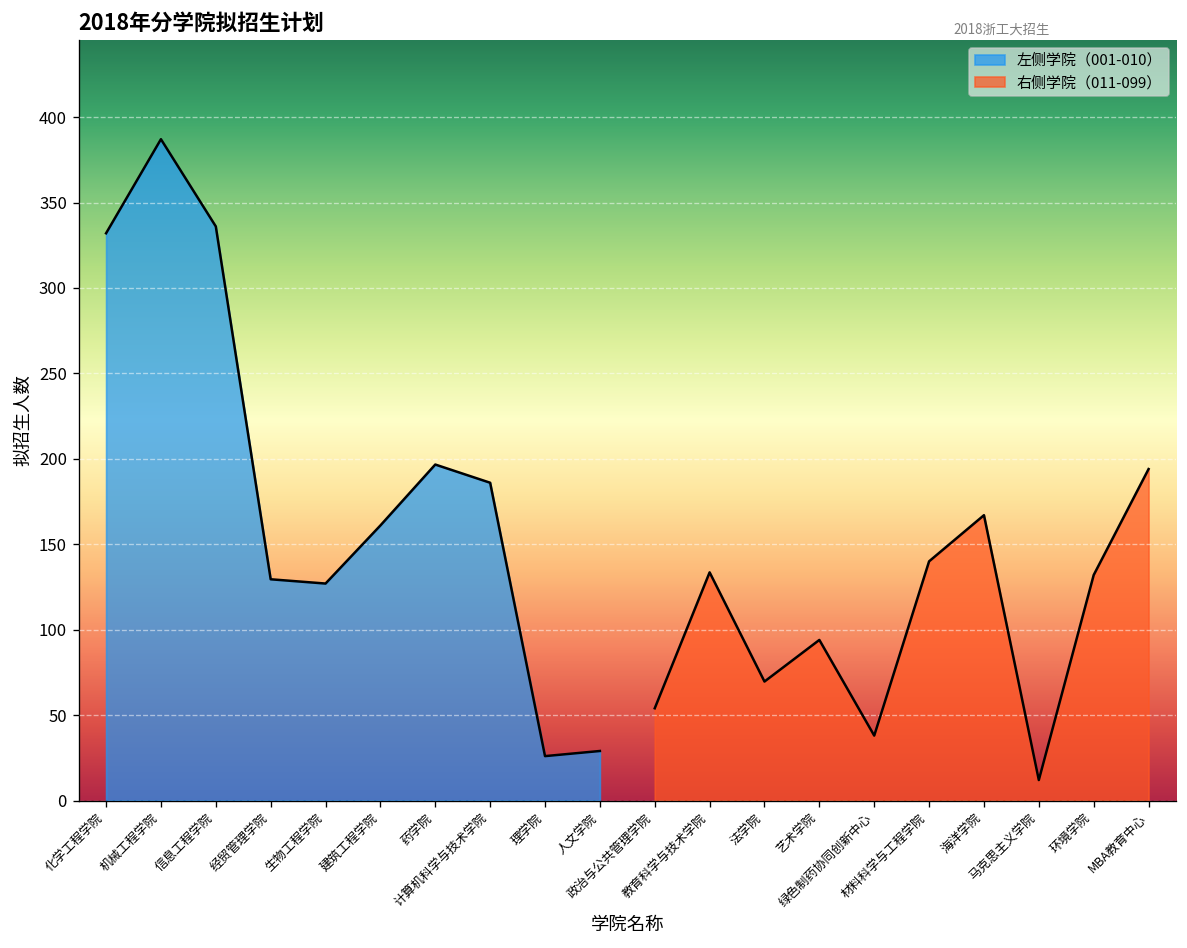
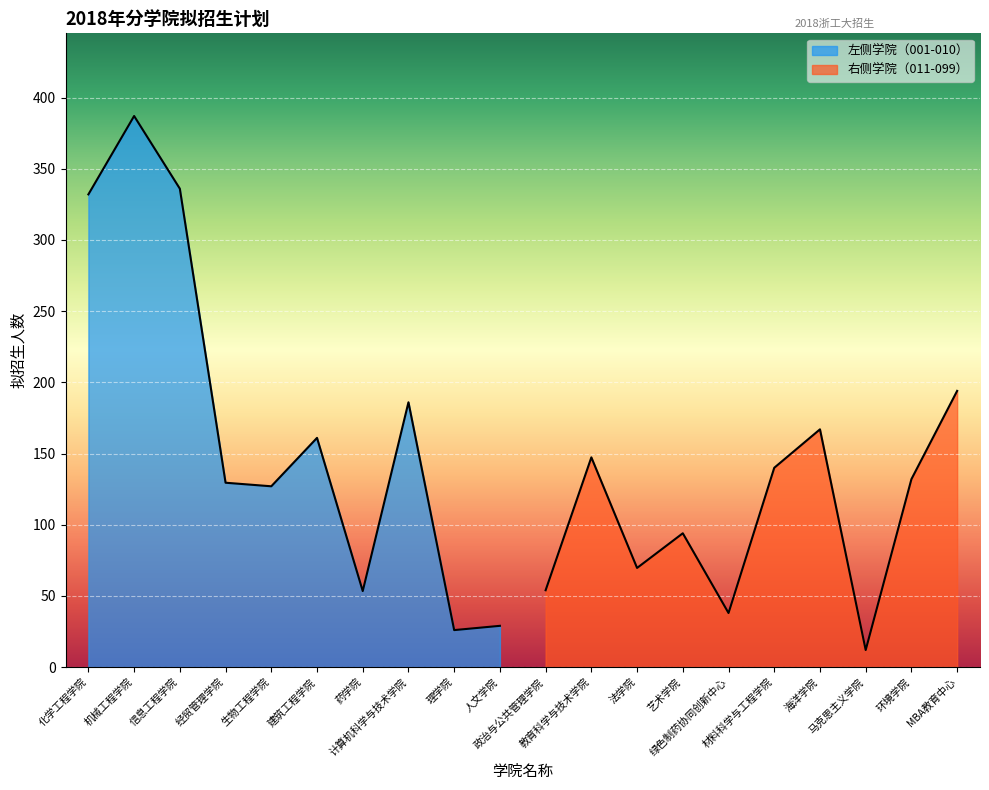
  {
    "左侧学院（001-010）": {
      "化学工程学院": 332,
      "机械工程学院": 387,
      "信息工程学院": 336,
      "经贸管理学院": 130,
      "生物工程学院": 127,
      "建筑工程学院": 161,
-     "药学院": 197,
+     "药学院": 53,
      "计算机科学与技术学院": 186,
      "理学院": 26,
      "人文学院": 29
    },
    "右侧学院（011-099）": {
      "政治与公共管理学院": 54,
-     "教育科学与技术学院": 134,
+     "教育科学与技术学院": 147,
      "法学院": 70,
      "艺术学院": 94,
      "绿色制药协同创新中心": 38,
      "材料科学与工程学院": 140,
      "海洋学院": 167,
      "马克思主义学院": 12,
      "环境学院": 132,
      "MBA教育中心": 194
    }
  }
